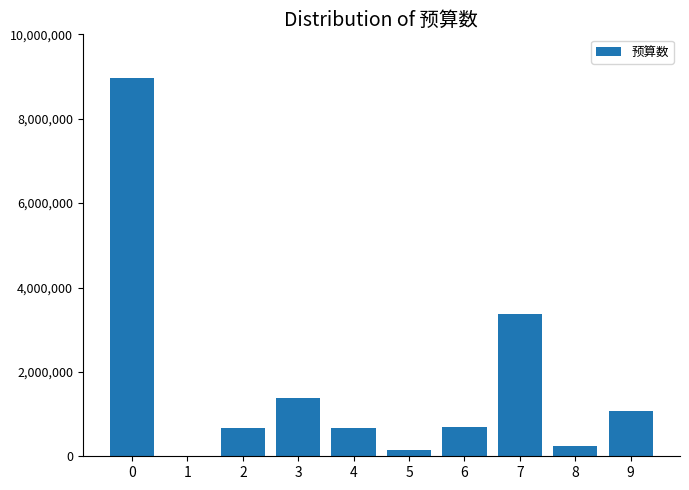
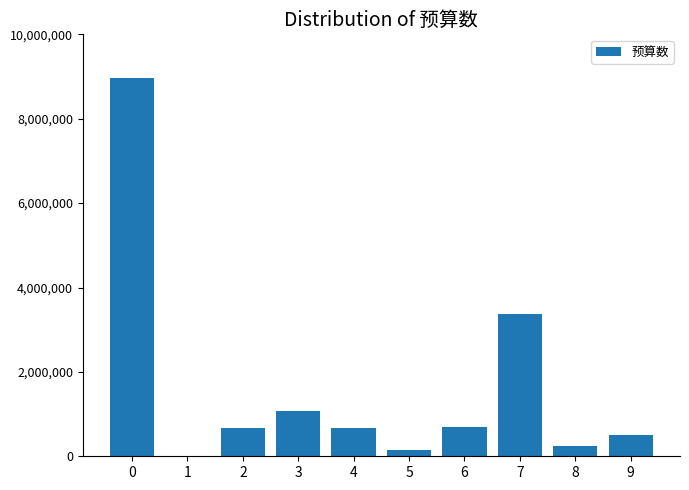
  {
    "0": "9,000,000",
    "2": "700,000",
-   "3": "1,400,000",
+   "3": "1,100,000",
    "4": "700,000",
    "5": "100,000",
    "6": "700,000",
    "7": "3,400,000",
    "8": "300,000",
-   "9": "1,100,000"
+   "9": "500,000"
  }
